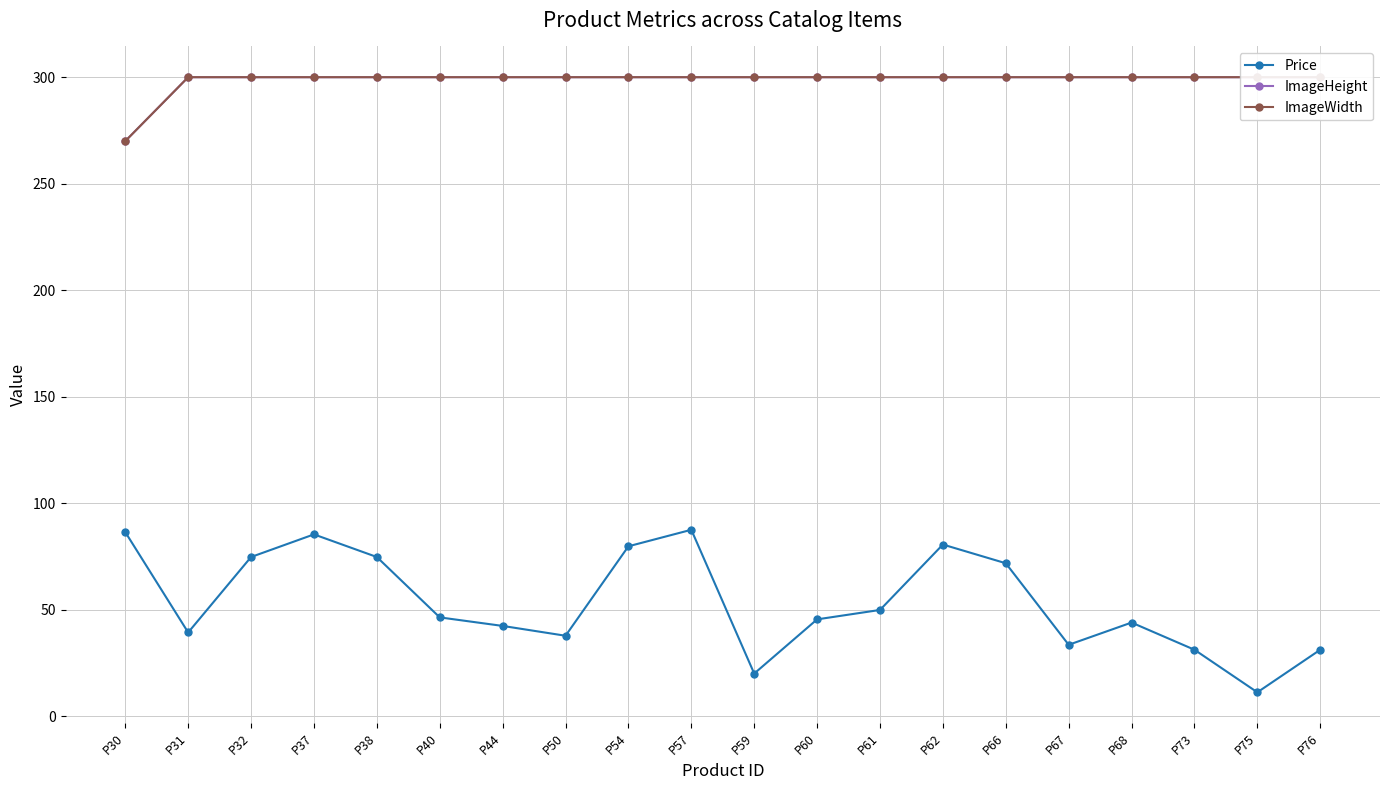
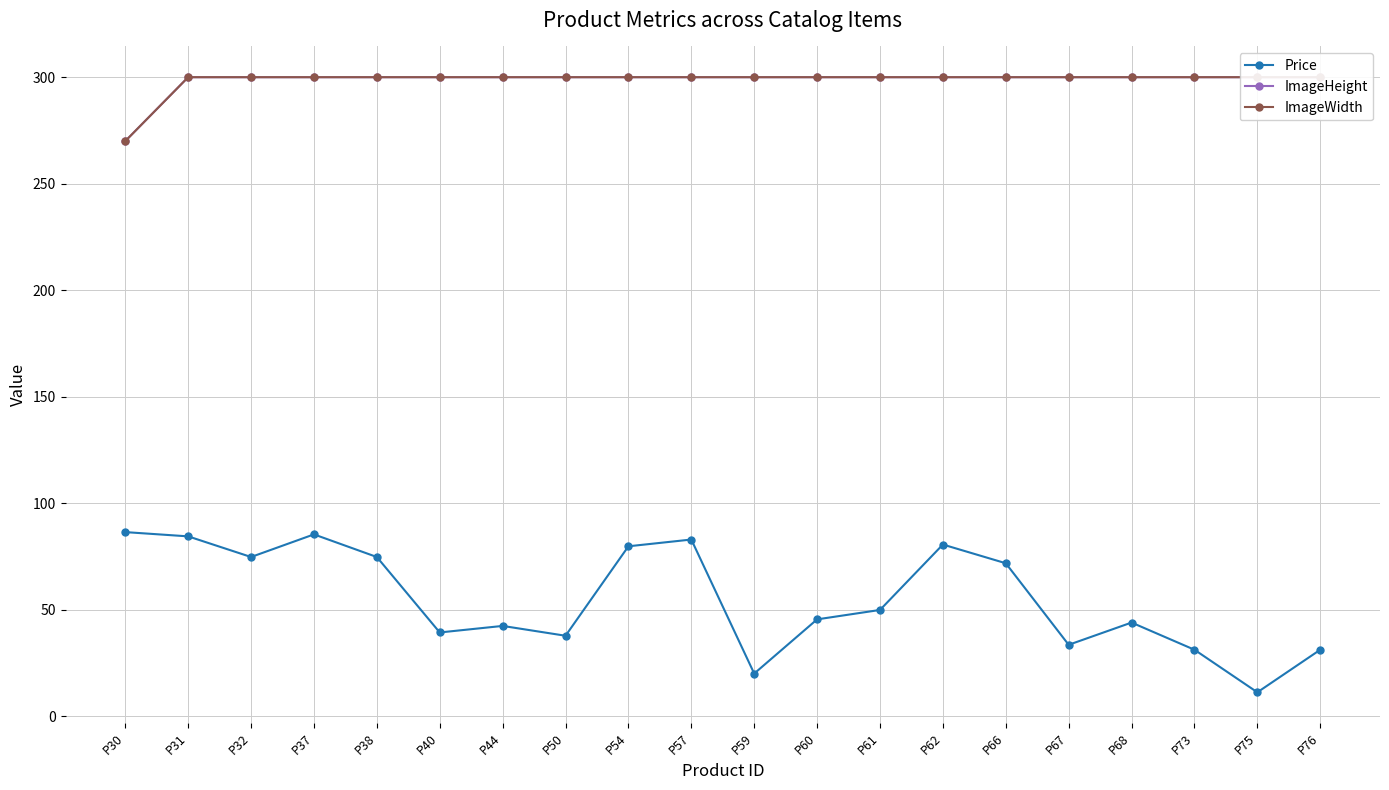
  {
    "Price": {
      "P30": 86,
-     "P31": 39,
+     "P31": 84,
      "P32": 75,
      "P37": 85,
      "P38": 75,
-     "P40": 46,
+     "P40": 39,
      "P44": 42,
      "P50": 38,
      "P54": 80,
-     "P57": 88,
+     "P57": 83,
      "P59": 20,
      "P60": 46,
      "P61": 50,
      "P62": 81,
      "P66": 72,
      "P67": 34,
      "P68": 44,
      "P73": 31,
      "P75": 11,
      "P76": 31
    },
    "ImageWidth": {
      "P30": 270,
      "P31": 300,
      "P32": 300,
      "P37": 300,
      "P38": 300,
      "P40": 300,
      "P44": 300,
      "P50": 300,
      "P54": 300,
      "P57": 300,
      "P59": 300,
      "P60": 300,
      "P61": 300,
      "P62": 300,
      "P66": 300,
      "P67": 300,
      "P68": 300,
      "P73": 300
    }
  }
